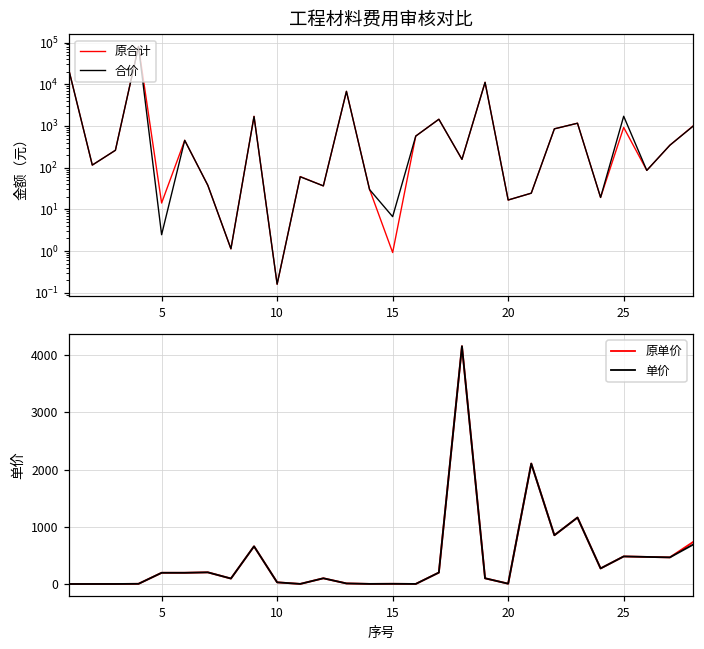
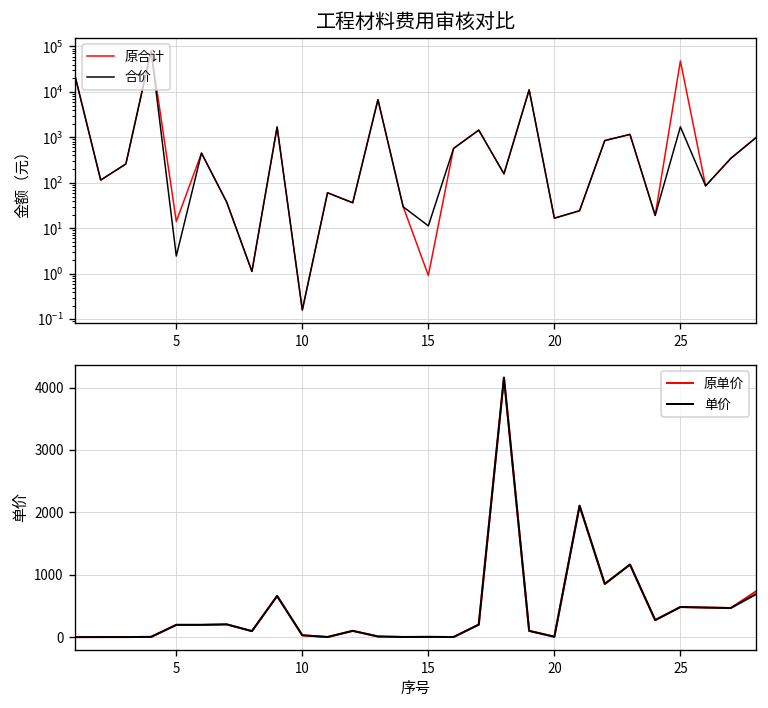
  {
    "工程材料费用审核对比": {
      "原合计": {
        "5": 14,
        "15": 1,
-       "25": 900
+       "25": 50000
      },
      "合价": {
        "5": 2,
-       "15": 7,
+       "15": 11,
        "25": 2000
      }
    }
  }
